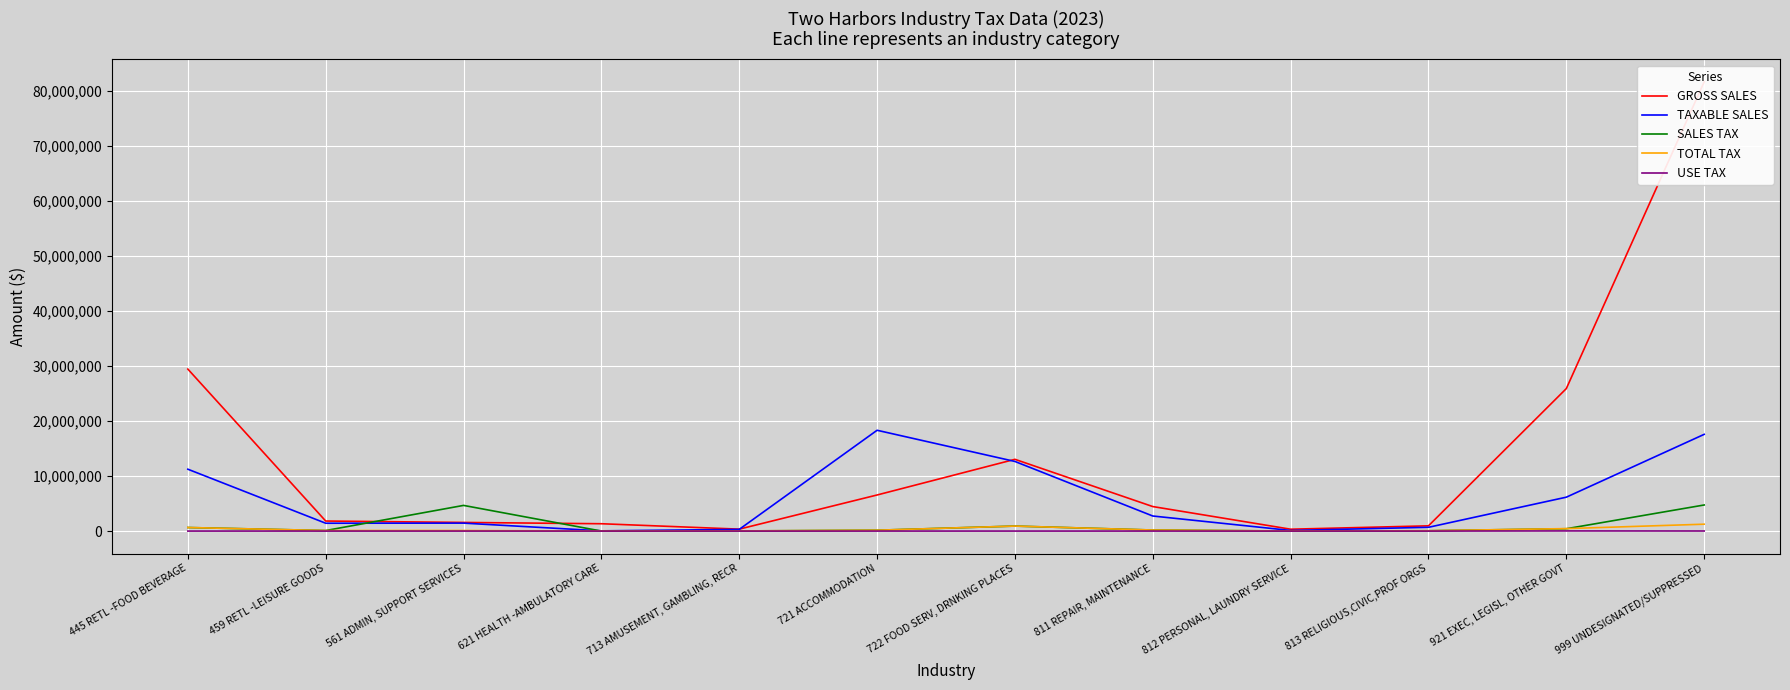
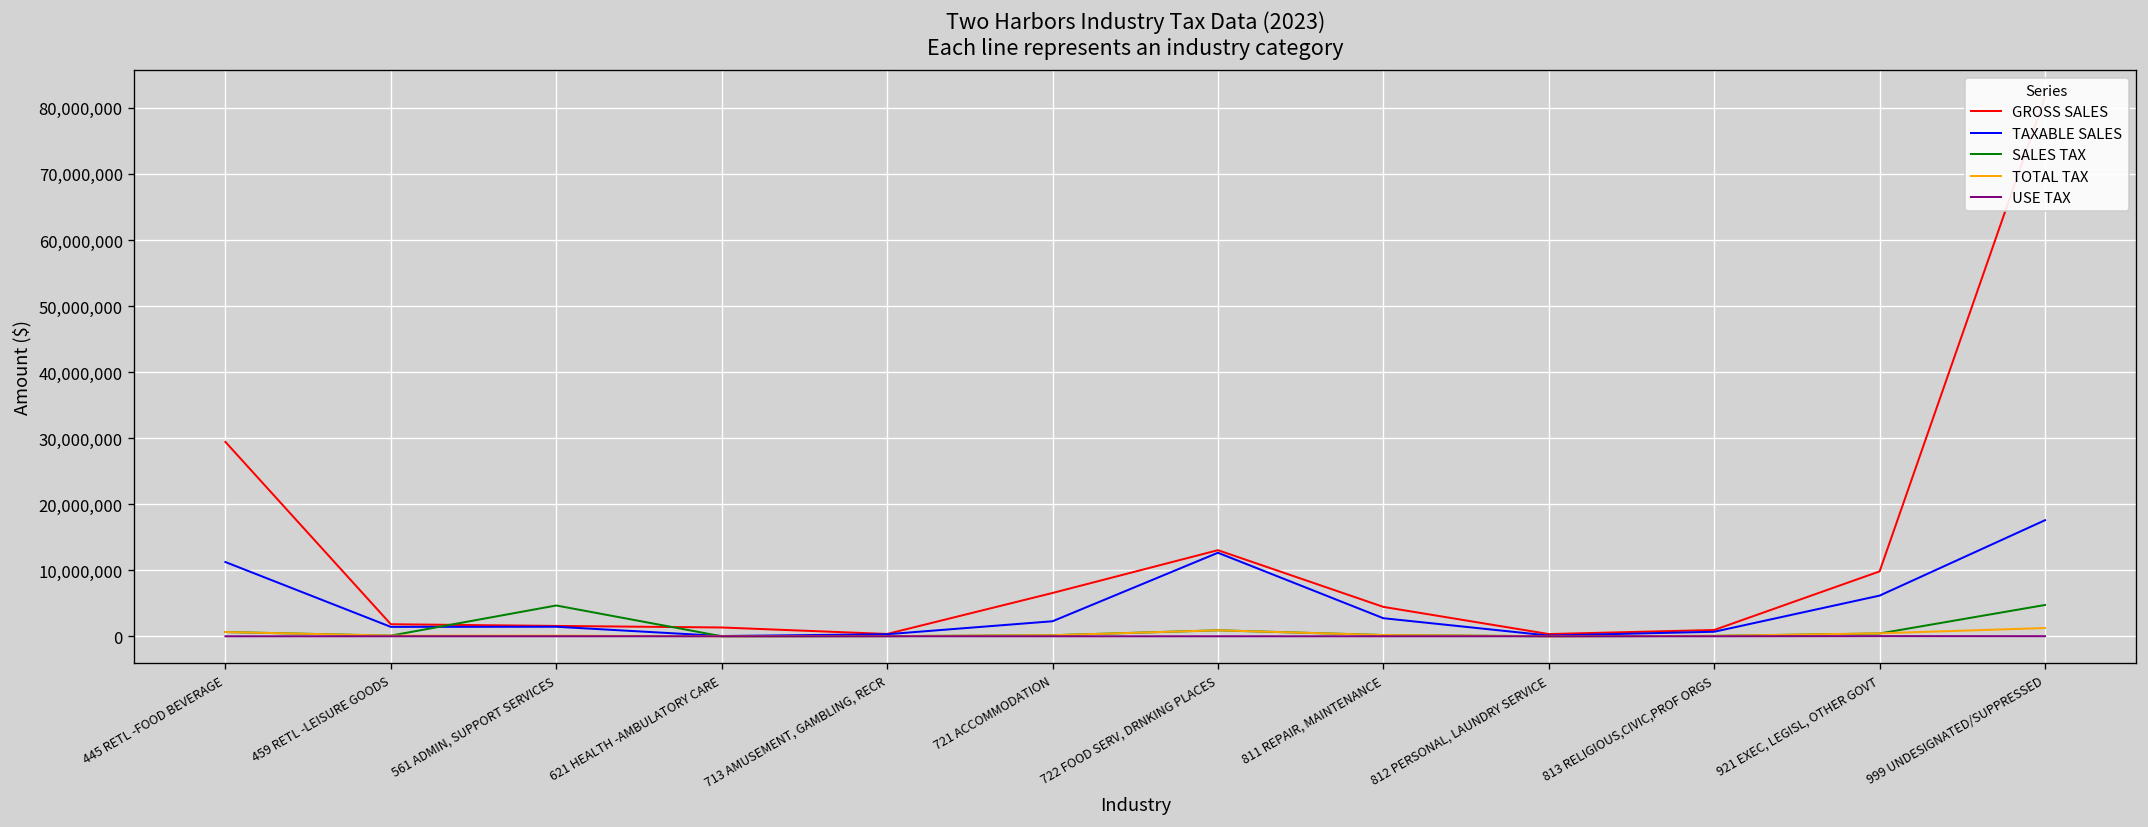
  {
    "GROSS SALES": {
      "445 RETL -FOOD BEVERAGE": "29,000,000",
      "621 HEALTH -AMBULATORY CARE": "1,000,000",
      "721 ACCOMMODATION": "7,000,000",
      "811 REPAIR, MAINTENANCE": "4,000,000",
-     "921 EXEC, LEGISL, OTHER GOVT": "26,000,000"
+     "921 EXEC, LEGISL, OTHER GOVT": "10,000,000"
    },
    "TAXABLE SALES": {
      "445 RETL -FOOD BEVERAGE": "11,000,000",
-     "721 ACCOMMODATION": "18,000,000",
+     "721 ACCOMMODATION": "2,000,000",
      "811 REPAIR, MAINTENANCE": "3,000,000",
      "921 EXEC, LEGISL, OTHER GOVT": "6,000,000",
      "999 UNDESIGNATED/SUPPRESSED": "18,000,000"
    },
    "SALES TAX": {
      "561 ADMIN, SUPPORT SERVICES": "5,000,000",
      "999 UNDESIGNATED/SUPPRESSED": "5,000,000"
    },
    "TOTAL TAX": {
      "999 UNDESIGNATED/SUPPRESSED": "1,000,000"
    },
    "USE TAX": {
      "445 RETL -FOOD BEVERAGE": "0",
      "722 FOOD SERV, DRNKING PLACES": "0",
      "999 UNDESIGNATED/SUPPRESSED": "0"
    }
  }
